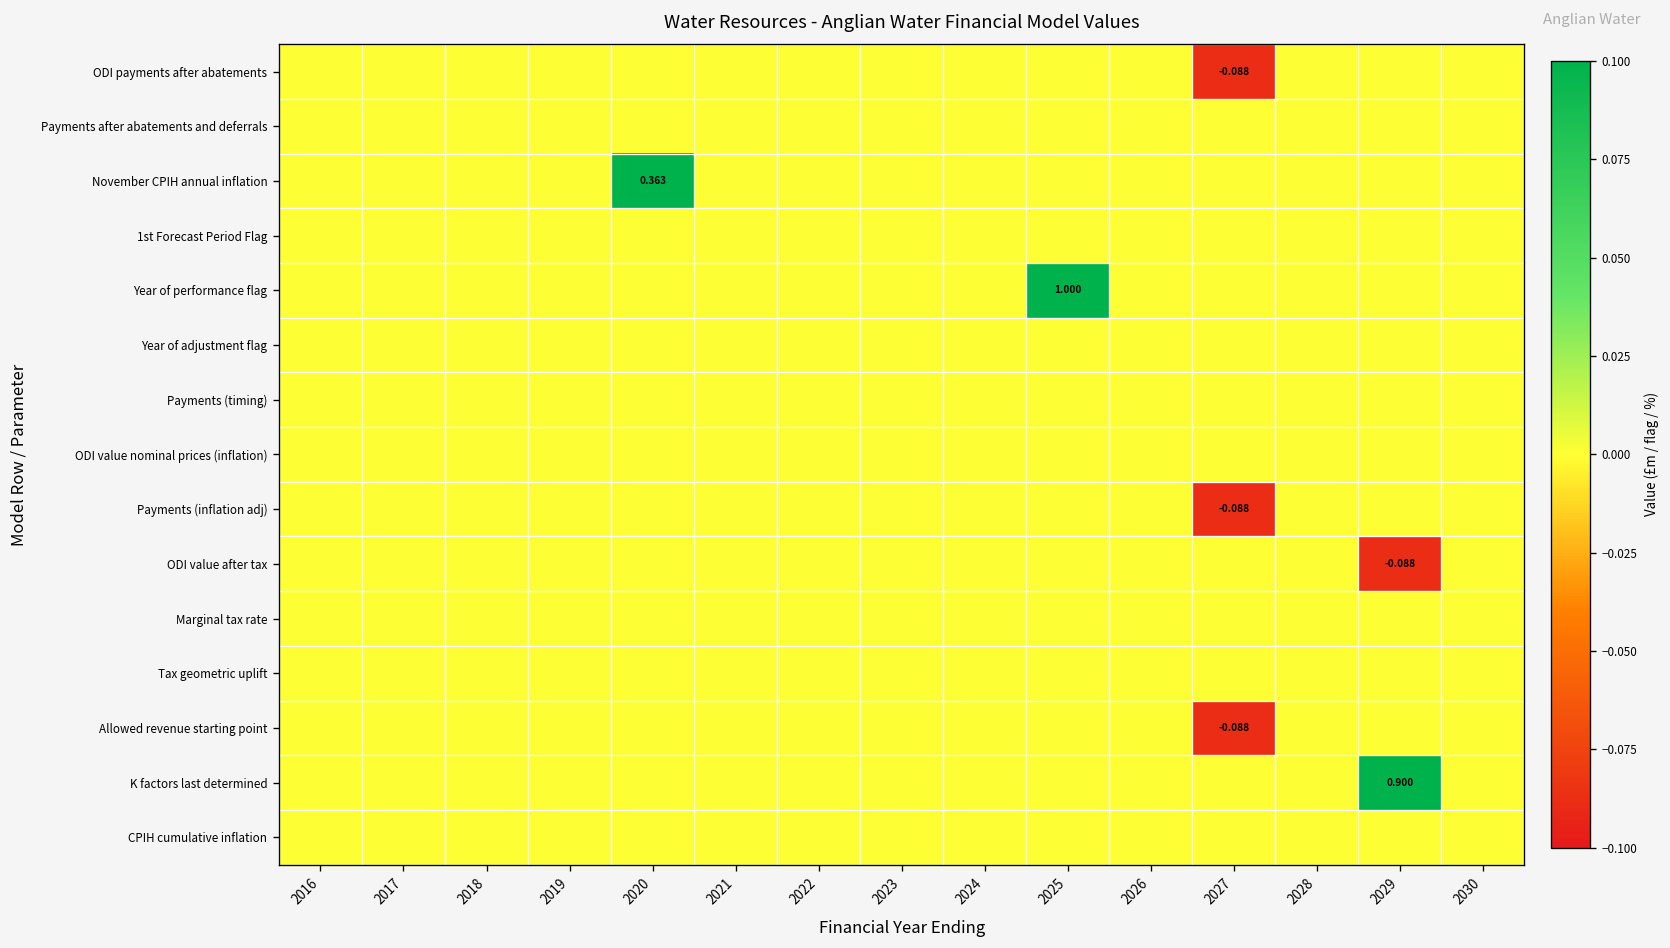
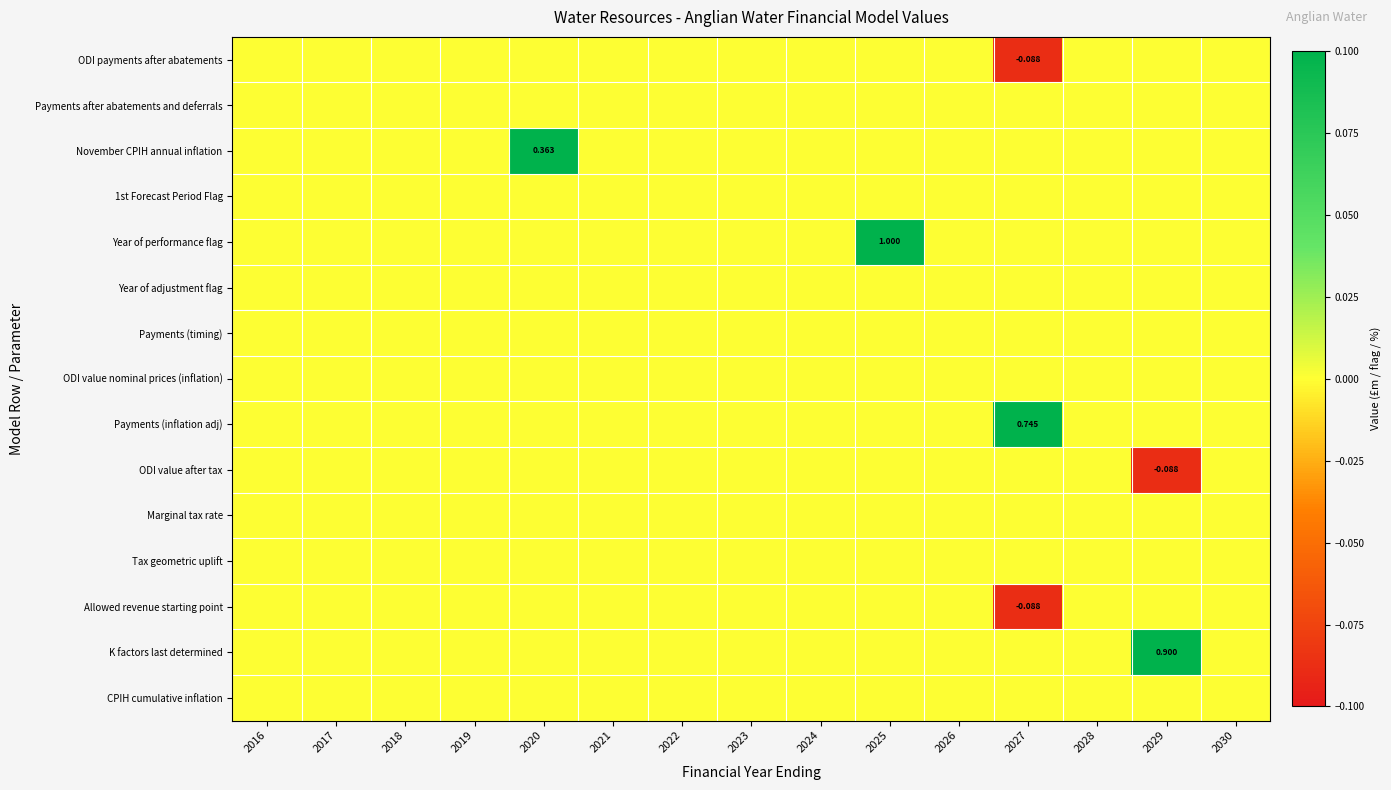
  {
    "ODI payments after abatements": {
      "2027": -0.088
    },
    "November CPIH annual inflation": {
      "2020": 0.363
    },
    "Year of performance flag": {
      "2025": 1.000
    },
    "Payments (inflation adj)": {
-     "2027": -0.088
+     "2027": 0.745
    },
    "ODI value after tax": {
      "2029": -0.088
    },
    "Allowed revenue starting point": {
      "2027": -0.088
    },
    "K factors last determined": {
      "2029": 0.900
    }
  }
